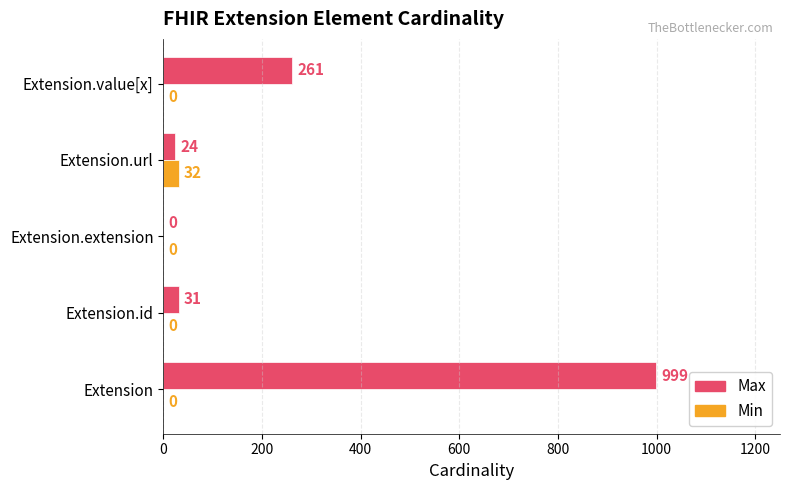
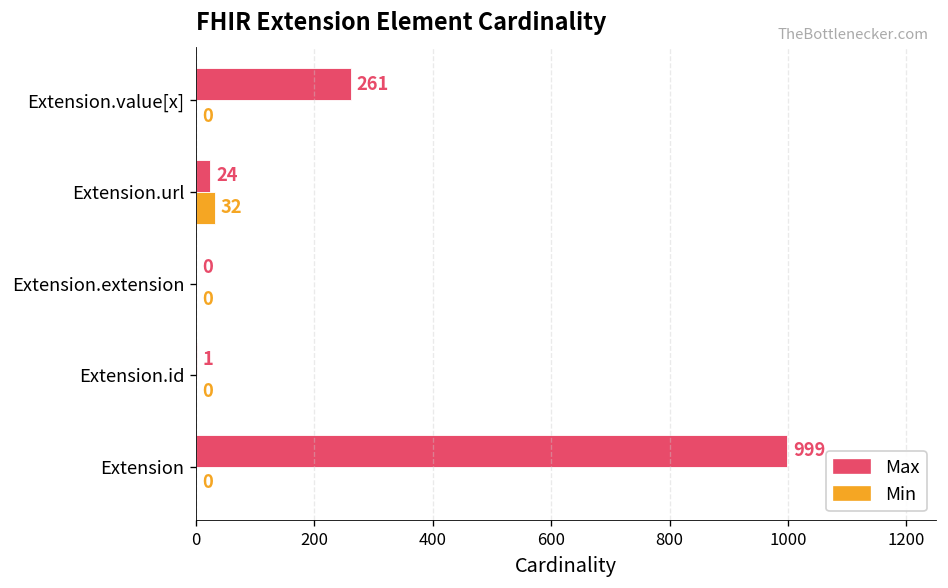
  {
    "Max": {
      "Extension.value[x]": 261,
      "Extension.url": 24,
      "Extension.extension": 0,
-     "Extension.id": 31,
+     "Extension.id": 1,
      "Extension": 999
    },
    "Min": {
      "Extension.value[x]": 0,
      "Extension.url": 32,
      "Extension.extension": 0,
      "Extension.id": 0,
      "Extension": 0
    }
  }
